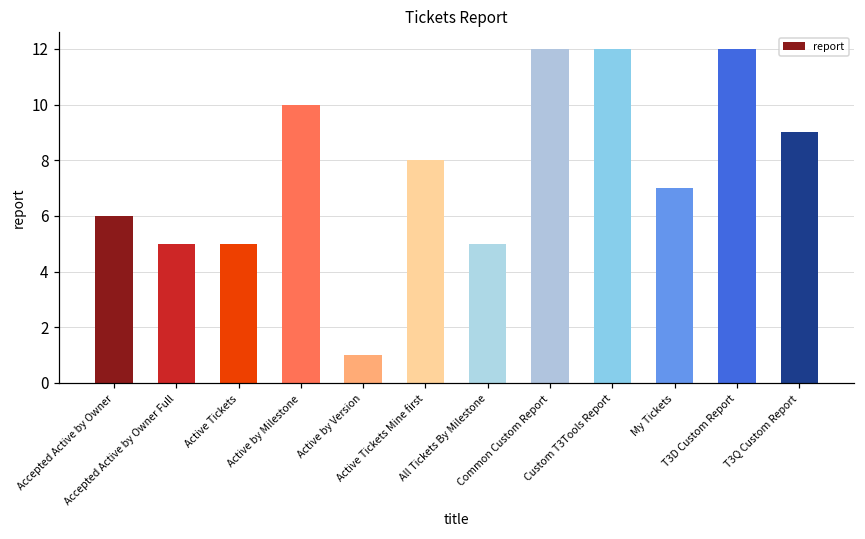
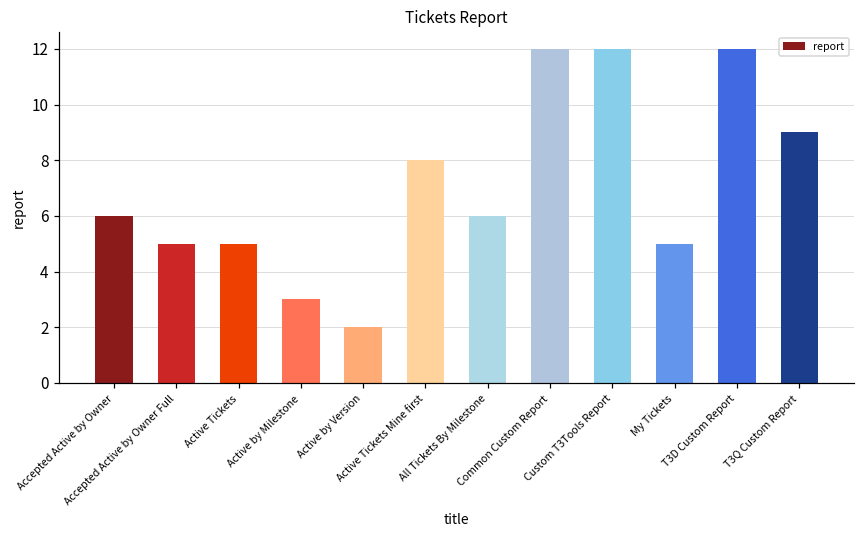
  {
    "Accepted Active by Owner": 6,
    "Accepted Active by Owner Full": 5,
    "Active Tickets": 5,
-   "Active by Milestone": 10,
-   "Active by Version": 1,
+   "Active by Milestone": 3,
+   "Active by Version": 2,
    "Active Tickets Mine first": 8,
-   "All Tickets By Milestone": 5,
+   "All Tickets By Milestone": 6,
    "Common Custom Report": 12,
    "Custom T3Tools Report": 12,
-   "My Tickets": 7,
+   "My Tickets": 5,
    "T3D Custom Report": 12,
    "T3Q Custom Report": 9
  }
